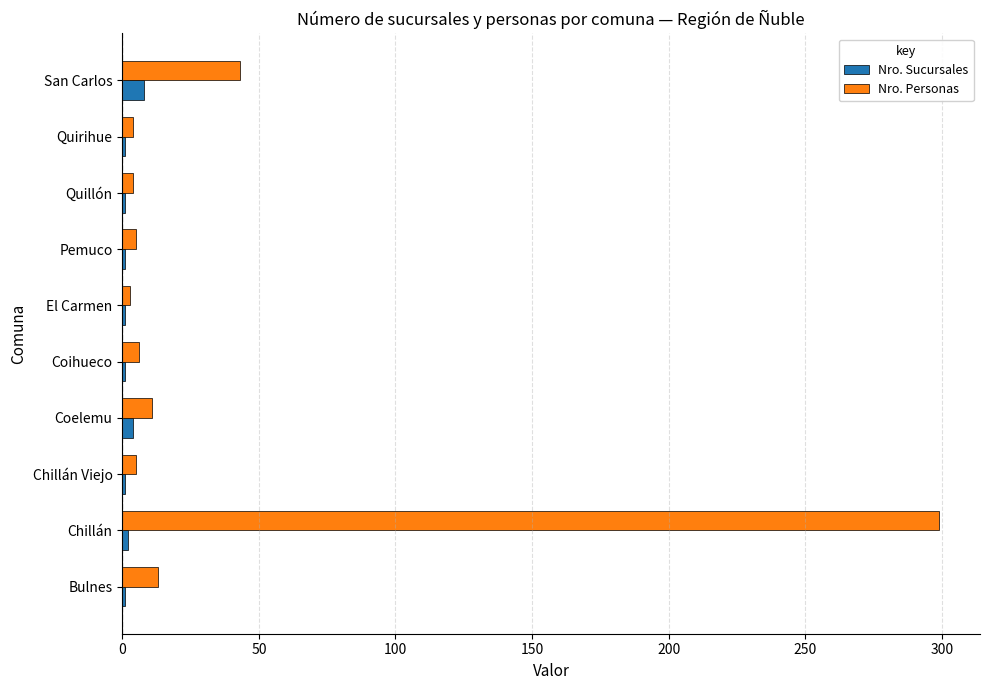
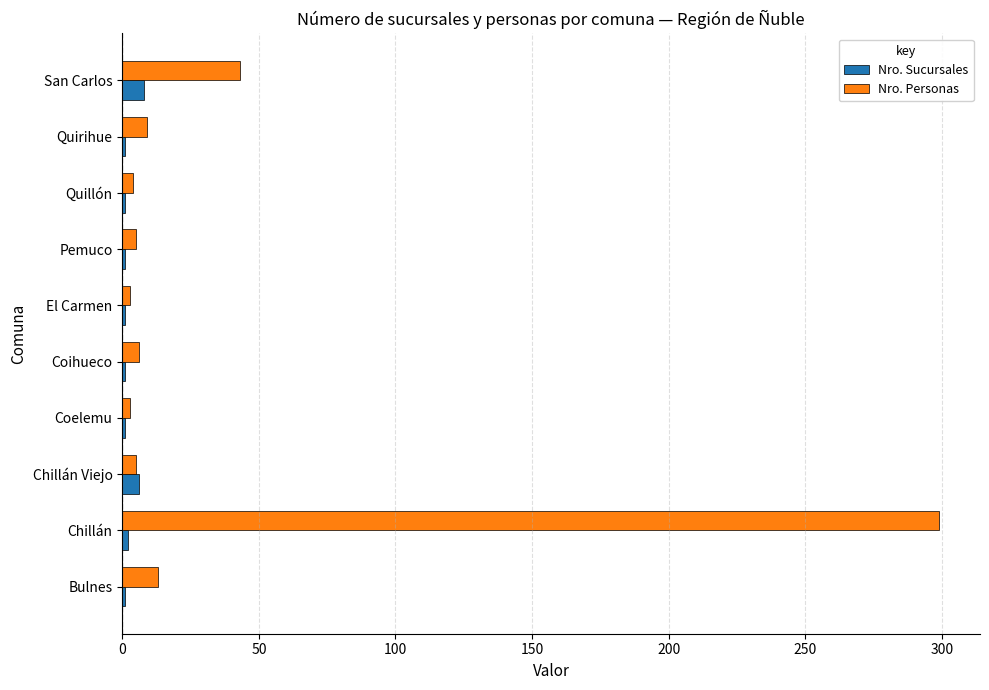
  {
    "Nro. Sucursales": {
      "San Carlos": 8,
      "Quirihue": 1,
      "Quillón": 1,
      "Pemuco": 1,
      "El Carmen": 1,
      "Coihueco": 1,
-     "Coelemu": 4,
-     "Chillán Viejo": 1,
+     "Coelemu": 1,
+     "Chillán Viejo": 6,
      "Chillán": 2,
      "Bulnes": 1
    },
    "Nro. Personas": {
      "San Carlos": 43,
-     "Quirihue": 4,
+     "Quirihue": 9,
      "Quillón": 4,
      "Pemuco": 5,
      "El Carmen": 3,
      "Coihueco": 6,
-     "Coelemu": 11,
+     "Coelemu": 3,
      "Chillán Viejo": 5,
      "Chillán": 299,
      "Bulnes": 13
    }
  }
